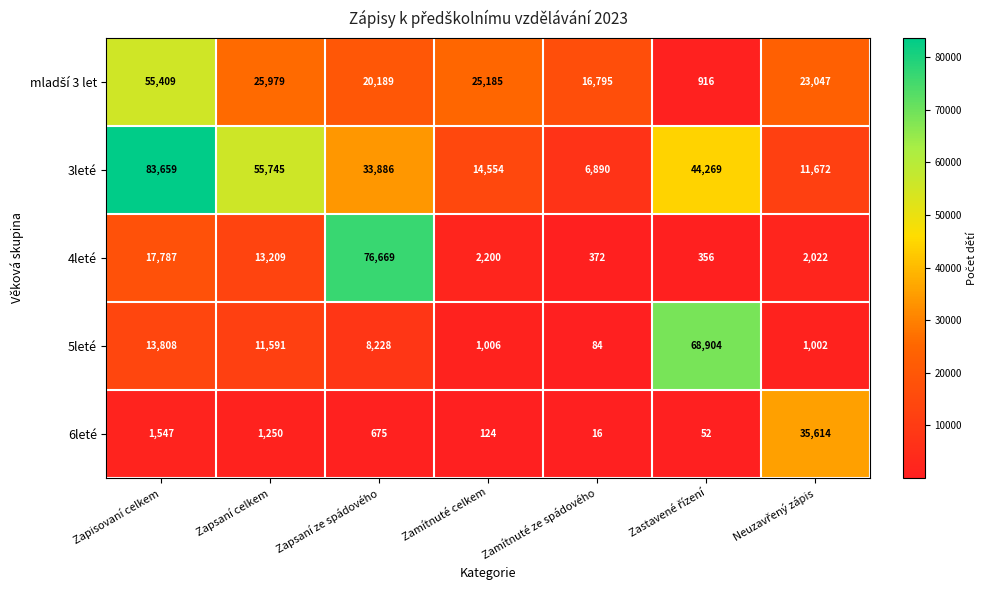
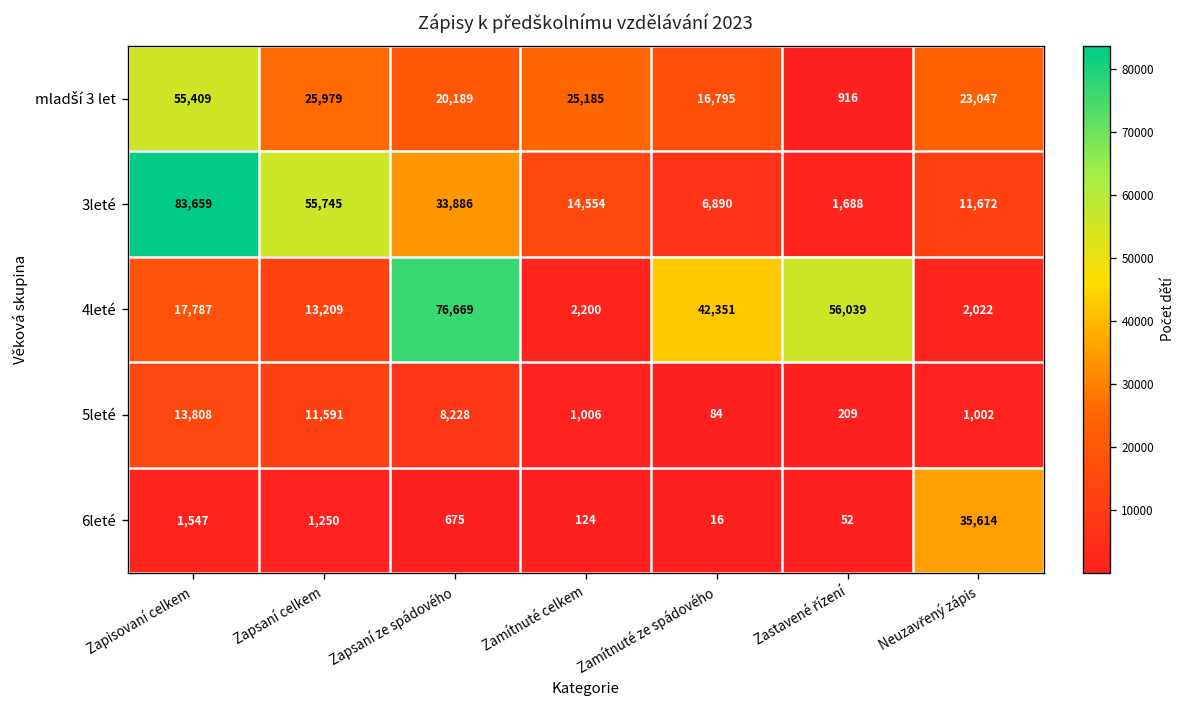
  {
    "mladší 3 let": {
      "Zapisovaní celkem": "55,409",
      "Zapsaní celkem": "25,979",
      "Zapsaní ze spádového": "20,189",
      "Zamítnuté celkem": "25,185",
      "Zamítnuté ze spádového": "16,795",
      "Zastavené řízení": "916",
      "Neuzavřený zápis": "23,047"
    },
    "3leté": {
      "Zapisovaní celkem": "83,659",
      "Zapsaní celkem": "55,745",
      "Zapsaní ze spádového": "33,886",
      "Zamítnuté celkem": "14,554",
      "Zamítnuté ze spádového": "6,890",
-     "Zastavené řízení": "44,269",
+     "Zastavené řízení": "1,688",
      "Neuzavřený zápis": "11,672"
    },
    "4leté": {
      "Zapisovaní celkem": "17,787",
      "Zapsaní celkem": "13,209",
      "Zapsaní ze spádového": "76,669",
      "Zamítnuté celkem": "2,200",
-     "Zamítnuté ze spádového": "372",
-     "Zastavené řízení": "356",
+     "Zamítnuté ze spádového": "42,351",
+     "Zastavené řízení": "56,039",
      "Neuzavřený zápis": "2,022"
    },
    "5leté": {
      "Zapisovaní celkem": "13,808",
      "Zapsaní celkem": "11,591",
      "Zapsaní ze spádového": "8,228",
      "Zamítnuté celkem": "1,006",
      "Zamítnuté ze spádového": "84",
-     "Zastavené řízení": "68,904",
+     "Zastavené řízení": "209",
      "Neuzavřený zápis": "1,002"
    },
    "6leté": {
      "Zapisovaní celkem": "1,547",
      "Zapsaní celkem": "1,250",
      "Zapsaní ze spádového": "675",
      "Zamítnuté celkem": "124",
      "Zamítnuté ze spádového": "16",
      "Zastavené řízení": "52",
      "Neuzavřený zápis": "35,614"
    }
  }
